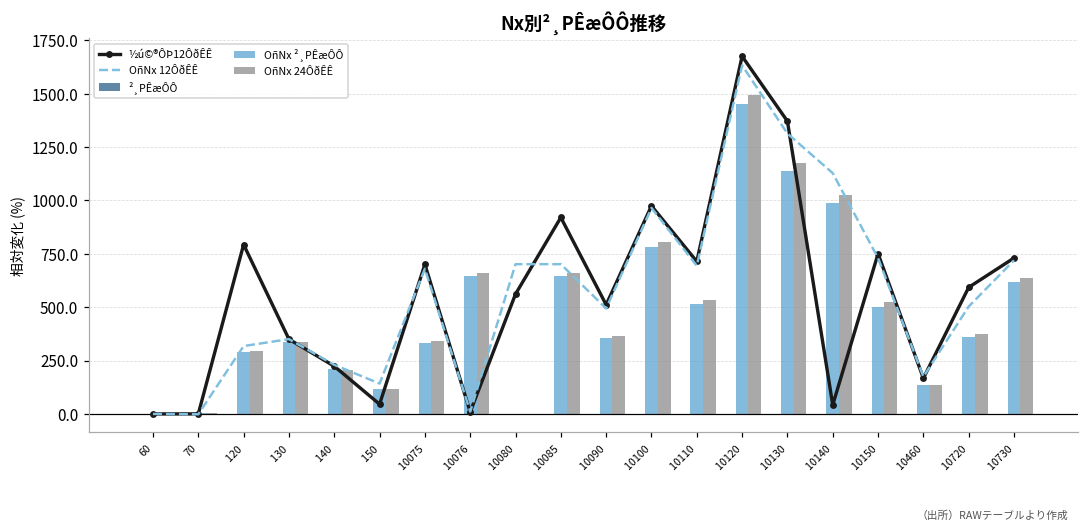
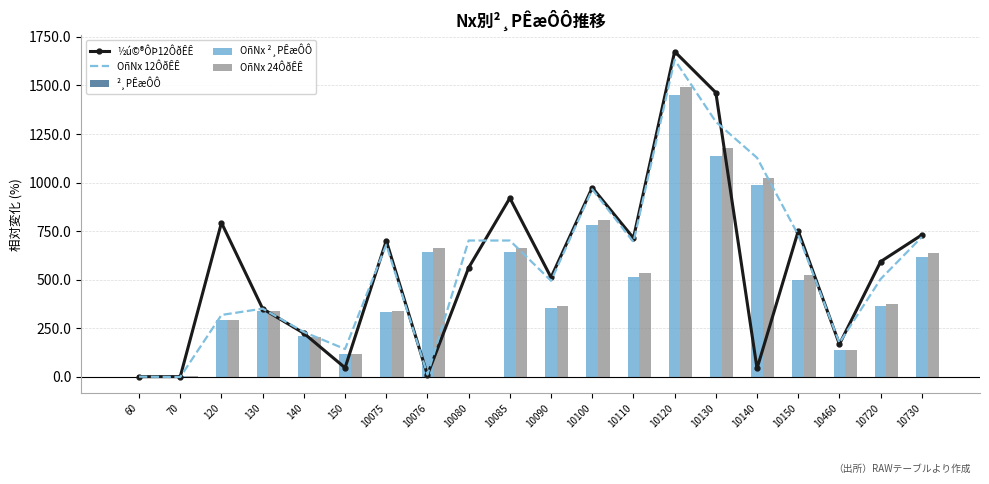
  {
    "²¸PÊæÔÔ": {
      "60": 0,
      "70": 0,
      "120": 0,
      "130": 0,
      "140": 0,
      "150": 0,
      "10075": 0,
      "10076": 0,
      "10080": 0,
      "10085": 0,
      "10090": 0,
      "10100": 0,
      "10110": 0,
      "10120": 0,
      "10130": 0,
      "10140": 0,
      "10150": 0,
      "10460": 0,
      "10720": 0,
      "10730": 0
    },
    "½ú©®ÔÞ12ÔðÊÊ": {
      "120": 790,
      "150": 50,
      "10075": 700,
      "10080": 560,
      "10085": 920,
      "10090": 510,
      "10110": 710,
      "10120": 1670,
-     "10130": 1370,
+     "10130": 1460,
      "10140": 40,
      "10150": 750,
      "10720": 590
    },
    "OñNx 24ÔðÊÊ": {
      "60": 0,
      "120": 290,
      "130": 340,
      "140": 210,
      "150": 120,
      "10075": 340,
      "10076": 660,
      "10080": 0,
      "10085": 660,
      "10090": 360,
      "10100": 810,
      "10110": 530,
      "10120": 1490,
      "10130": 1180,
      "10140": 1020,
      "10150": 520,
      "10460": 140,
      "10720": 370,
      "10730": 640
    }
  }
